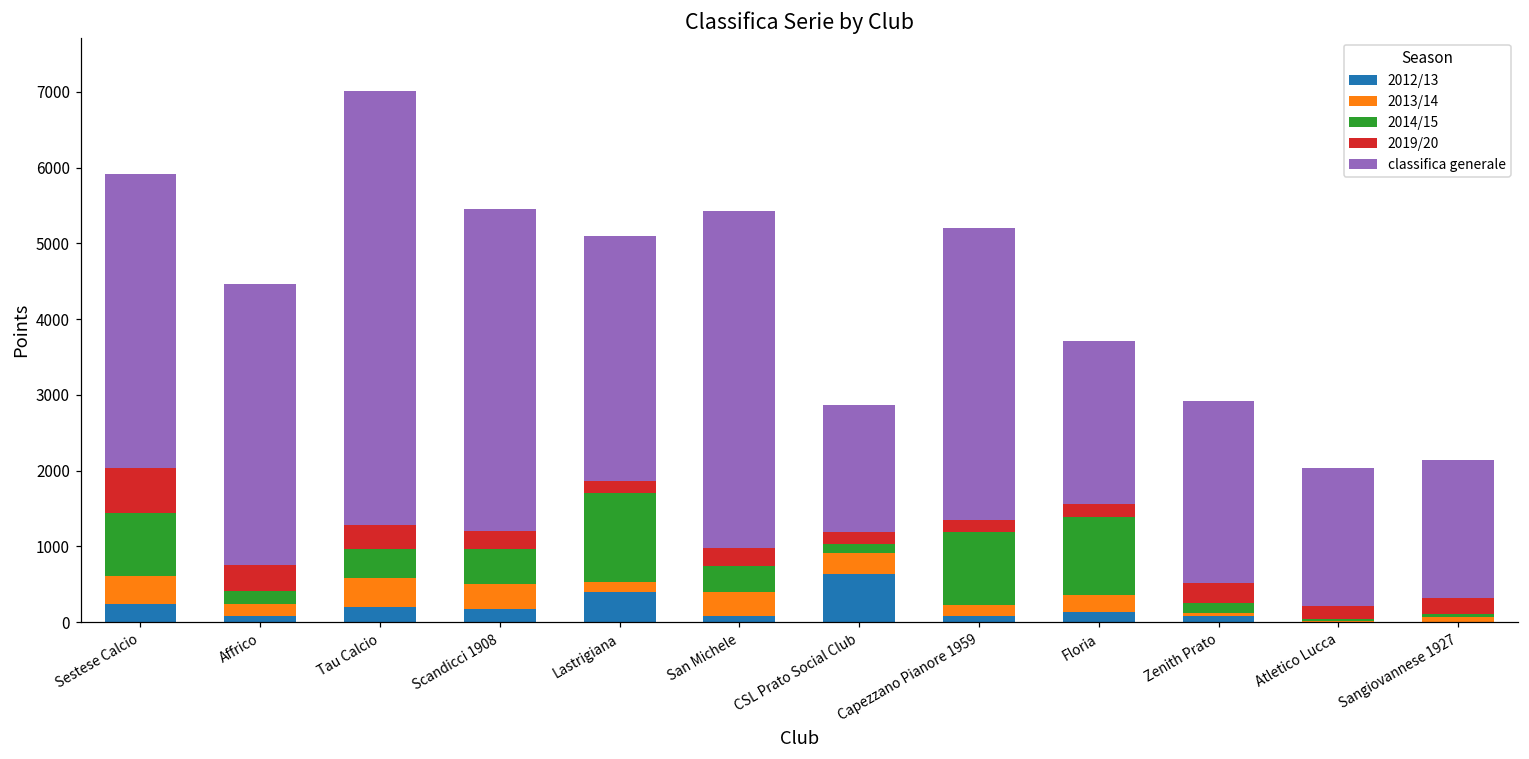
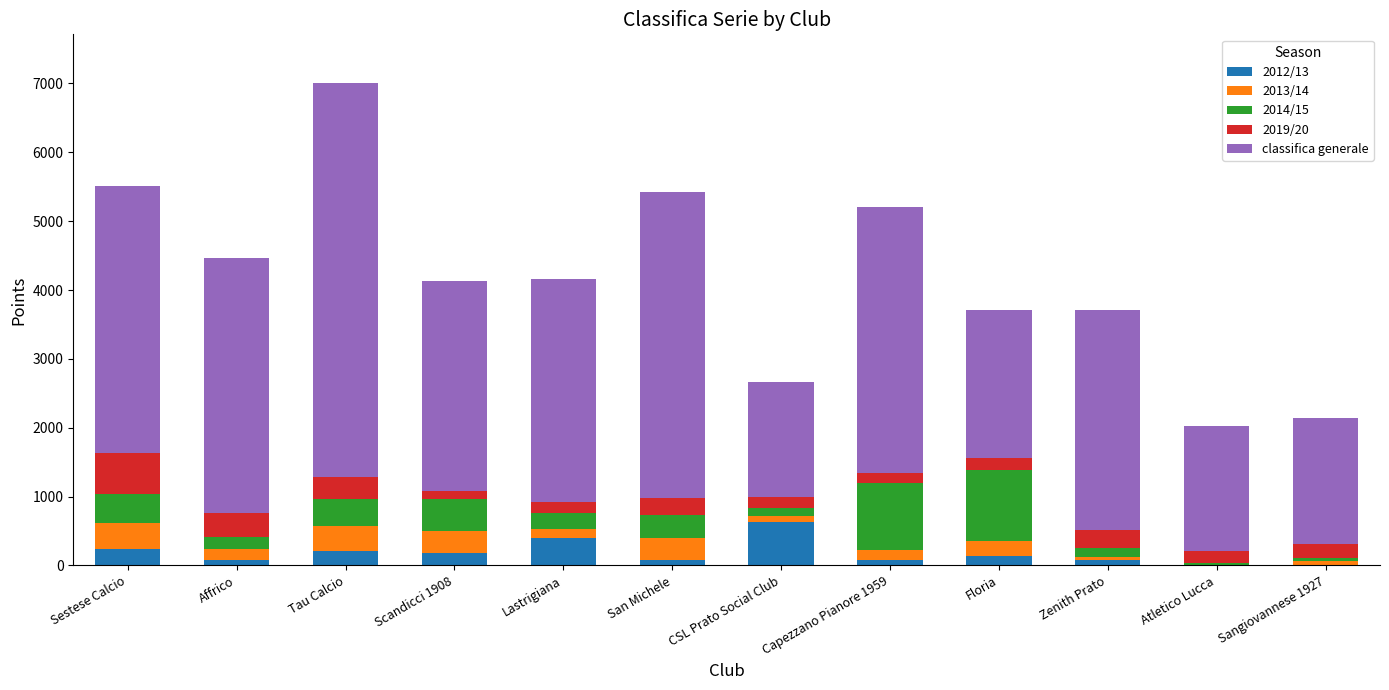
  {
    "2012/13": {
      "Sestese Calcio": 200,
      "Affrico": 100,
      "Tau Calcio": 200,
      "Scandicci 1908": 200,
      "Lastrigiana": 400,
      "San Michele": 100,
      "CSL Prato Social Club": 600,
      "Capezzano Pianore 1959": 100,
      "Floria": 100,
      "Zenith Prato": 100,
      "Atletico Lucca": 0
    },
    "2013/14": {
      "Sestese Calcio": 400,
      "Affrico": 200,
      "Tau Calcio": 400,
      "Scandicci 1908": 300,
      "Lastrigiana": 100,
      "San Michele": 300,
-     "CSL Prato Social Club": 300,
+     "CSL Prato Social Club": 100,
      "Capezzano Pianore 1959": 100,
      "Floria": 200,
      "Zenith Prato": 0,
      "Sangiovannese 1927": 100
    },
    "2014/15": {
-     "Sestese Calcio": 800,
+     "Sestese Calcio": 400,
      "Affrico": 200,
      "Tau Calcio": 400,
      "Scandicci 1908": 500,
-     "Lastrigiana": 1200,
+     "Lastrigiana": 200,
      "San Michele": 300,
      "CSL Prato Social Club": 100,
      "Capezzano Pianore 1959": 1000,
      "Floria": 1000,
      "Zenith Prato": 100,
      "Sangiovannese 1927": 0
    },
    "2019/20": {
      "Sestese Calcio": 600,
      "Affrico": 300,
      "Tau Calcio": 300,
-     "Scandicci 1908": 200,
+     "Scandicci 1908": 100,
      "Lastrigiana": 200,
      "San Michele": 200,
      "CSL Prato Social Club": 200,
      "Capezzano Pianore 1959": 200,
      "Floria": 200,
      "Zenith Prato": 300,
      "Atletico Lucca": 200,
      "Sangiovannese 1927": 200
    },
    "classifica generale": {
      "Sestese Calcio": 3900,
      "Affrico": 3700,
      "Tau Calcio": 5700,
-     "Scandicci 1908": 4200,
+     "Scandicci 1908": 3000,
      "Lastrigiana": 3200,
      "San Michele": 4400,
      "CSL Prato Social Club": 1700,
      "Capezzano Pianore 1959": 3900,
      "Floria": 2100,
-     "Zenith Prato": 2400,
+     "Zenith Prato": 3200,
      "Atletico Lucca": 1800,
      "Sangiovannese 1927": 1800
    }
  }
